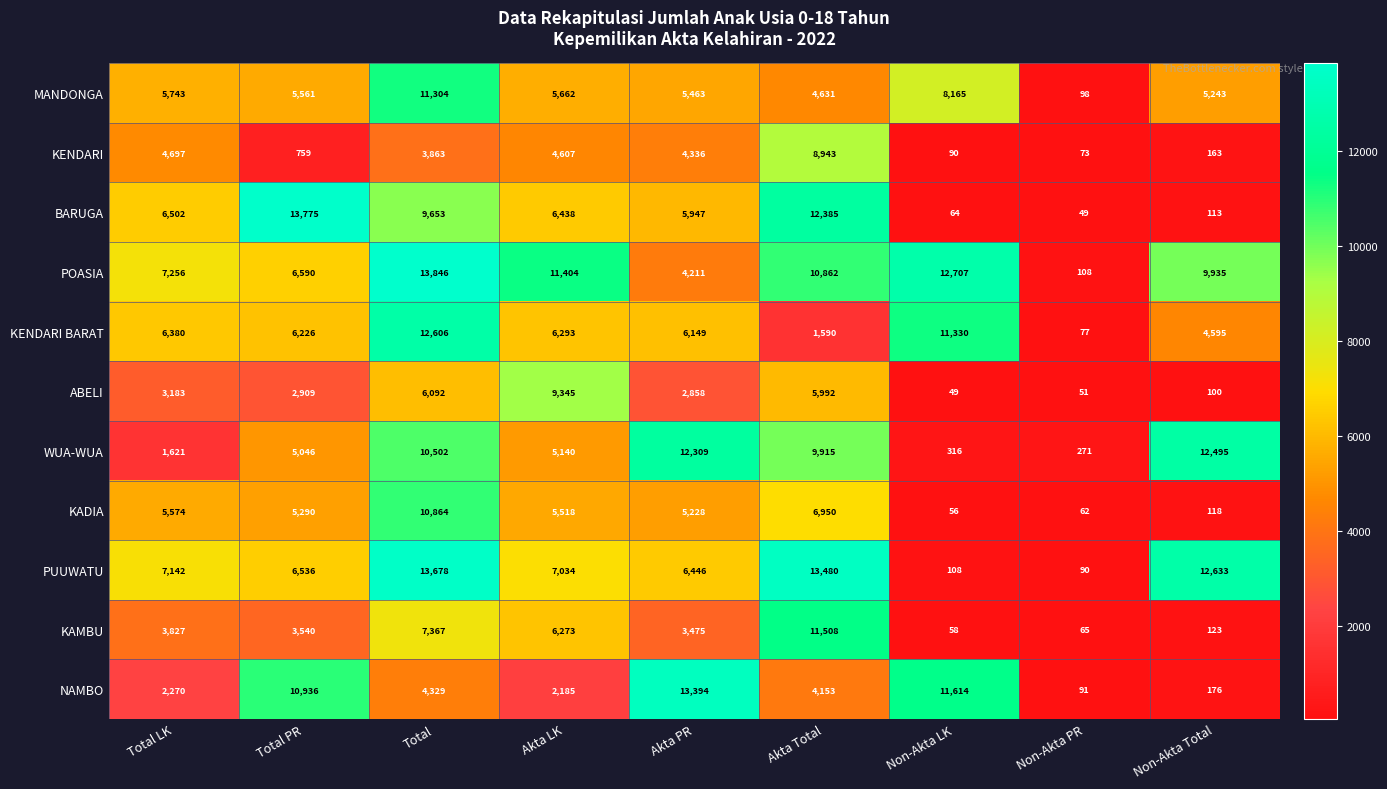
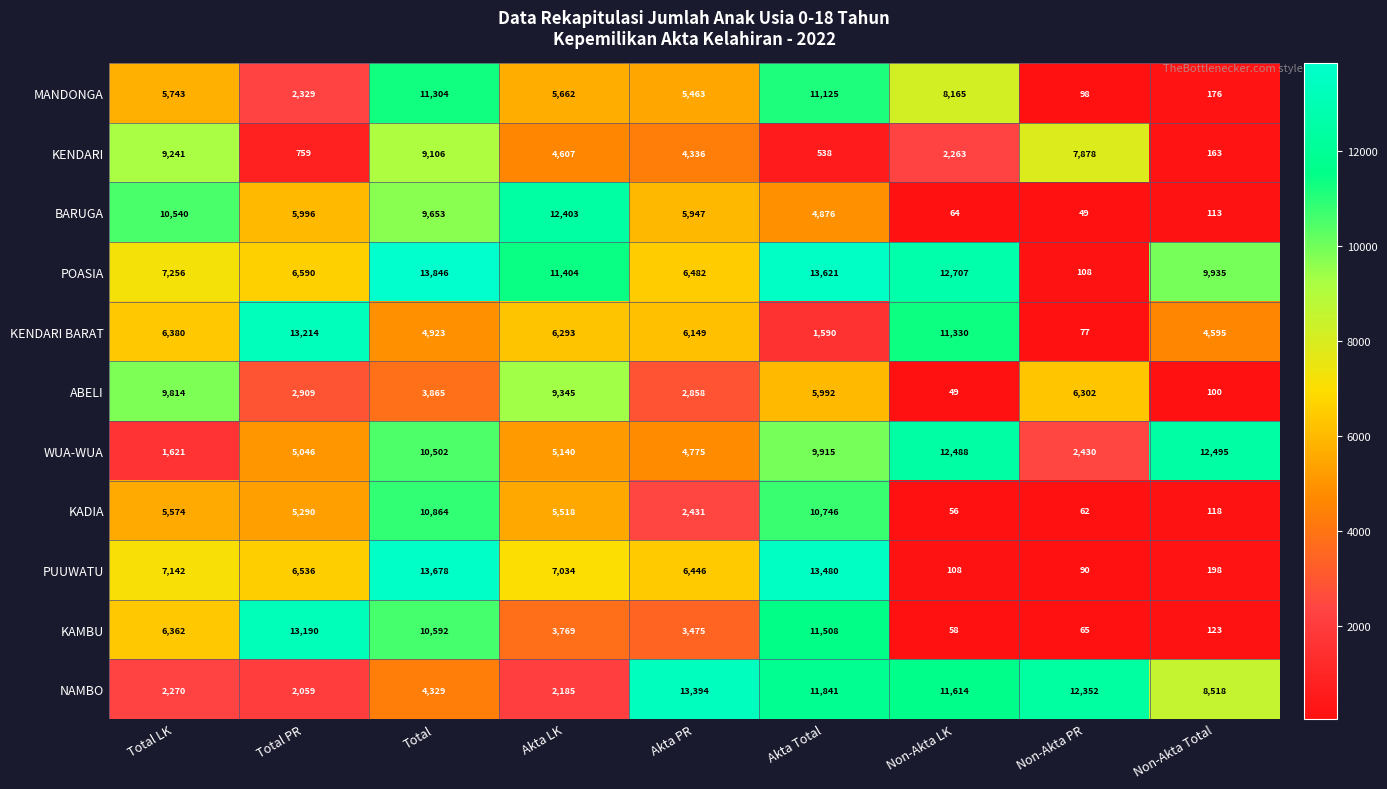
  {
    "MANDONGA": {
      "Total LK": "5,743",
-     "Total PR": "5,561",
+     "Total PR": "2,329",
      "Total": "11,304",
      "Akta LK": "5,662",
      "Akta PR": "5,463",
-     "Akta Total": "4,631",
+     "Akta Total": "11,125",
      "Non-Akta LK": "8,165",
      "Non-Akta PR": "98",
-     "Non-Akta Total": "5,243"
+     "Non-Akta Total": "176"
    },
    "KENDARI": {
-     "Total LK": "4,697",
+     "Total LK": "9,241",
      "Total PR": "759",
-     "Total": "3,863",
+     "Total": "9,106",
      "Akta LK": "4,607",
      "Akta PR": "4,336",
-     "Akta Total": "8,943",
-     "Non-Akta LK": "90",
-     "Non-Akta PR": "73",
+     "Akta Total": "538",
+     "Non-Akta LK": "2,263",
+     "Non-Akta PR": "7,878",
      "Non-Akta Total": "163"
    },
    "BARUGA": {
-     "Total LK": "6,502",
-     "Total PR": "13,775",
+     "Total LK": "10,540",
+     "Total PR": "5,996",
      "Total": "9,653",
-     "Akta LK": "6,438",
+     "Akta LK": "12,403",
      "Akta PR": "5,947",
-     "Akta Total": "12,385",
+     "Akta Total": "4,876",
      "Non-Akta LK": "64",
      "Non-Akta PR": "49",
      "Non-Akta Total": "113"
    },
    "POASIA": {
      "Total LK": "7,256",
      "Total PR": "6,590",
      "Total": "13,846",
      "Akta LK": "11,404",
-     "Akta PR": "4,211",
-     "Akta Total": "10,862",
+     "Akta PR": "6,482",
+     "Akta Total": "13,621",
      "Non-Akta LK": "12,707",
      "Non-Akta PR": "108",
      "Non-Akta Total": "9,935"
    },
    "KENDARI BARAT": {
      "Total LK": "6,380",
-     "Total PR": "6,226",
-     "Total": "12,606",
+     "Total PR": "13,214",
+     "Total": "4,923",
      "Akta LK": "6,293",
      "Akta PR": "6,149",
      "Akta Total": "1,590",
      "Non-Akta LK": "11,330",
      "Non-Akta PR": "77",
      "Non-Akta Total": "4,595"
    },
    "ABELI": {
-     "Total LK": "3,183",
+     "Total LK": "9,814",
      "Total PR": "2,909",
-     "Total": "6,092",
+     "Total": "3,865",
      "Akta LK": "9,345",
      "Akta PR": "2,858",
      "Akta Total": "5,992",
      "Non-Akta LK": "49",
-     "Non-Akta PR": "51",
+     "Non-Akta PR": "6,302",
      "Non-Akta Total": "100"
    },
    "WUA-WUA": {
      "Total LK": "1,621",
      "Total PR": "5,046",
      "Total": "10,502",
      "Akta LK": "5,140",
-     "Akta PR": "12,309",
+     "Akta PR": "4,775",
      "Akta Total": "9,915",
-     "Non-Akta LK": "316",
-     "Non-Akta PR": "271",
+     "Non-Akta LK": "12,488",
+     "Non-Akta PR": "2,430",
      "Non-Akta Total": "12,495"
    },
    "KADIA": {
      "Total LK": "5,574",
      "Total PR": "5,290",
      "Total": "10,864",
      "Akta LK": "5,518",
-     "Akta PR": "5,228",
-     "Akta Total": "6,950",
+     "Akta PR": "2,431",
+     "Akta Total": "10,746",
      "Non-Akta LK": "56",
      "Non-Akta PR": "62",
      "Non-Akta Total": "118"
    },
    "PUUWATU": {
      "Total LK": "7,142",
      "Total PR": "6,536",
      "Total": "13,678",
      "Akta LK": "7,034",
      "Akta PR": "6,446",
      "Akta Total": "13,480",
      "Non-Akta LK": "108",
      "Non-Akta PR": "90",
-     "Non-Akta Total": "12,633"
+     "Non-Akta Total": "198"
    },
    "KAMBU": {
-     "Total LK": "3,827",
-     "Total PR": "3,540",
-     "Total": "7,367",
-     "Akta LK": "6,273",
+     "Total LK": "6,362",
+     "Total PR": "13,190",
+     "Total": "10,592",
+     "Akta LK": "3,769",
      "Akta PR": "3,475",
      "Akta Total": "11,508",
      "Non-Akta LK": "58",
      "Non-Akta PR": "65",
      "Non-Akta Total": "123"
    },
    "NAMBO": {
      "Total LK": "2,270",
-     "Total PR": "10,936",
+     "Total PR": "2,059",
      "Total": "4,329",
      "Akta LK": "2,185",
      "Akta PR": "13,394",
-     "Akta Total": "4,153",
+     "Akta Total": "11,841",
      "Non-Akta LK": "11,614",
-     "Non-Akta PR": "91",
-     "Non-Akta Total": "176"
+     "Non-Akta PR": "12,352",
+     "Non-Akta Total": "8,518"
    }
  }
